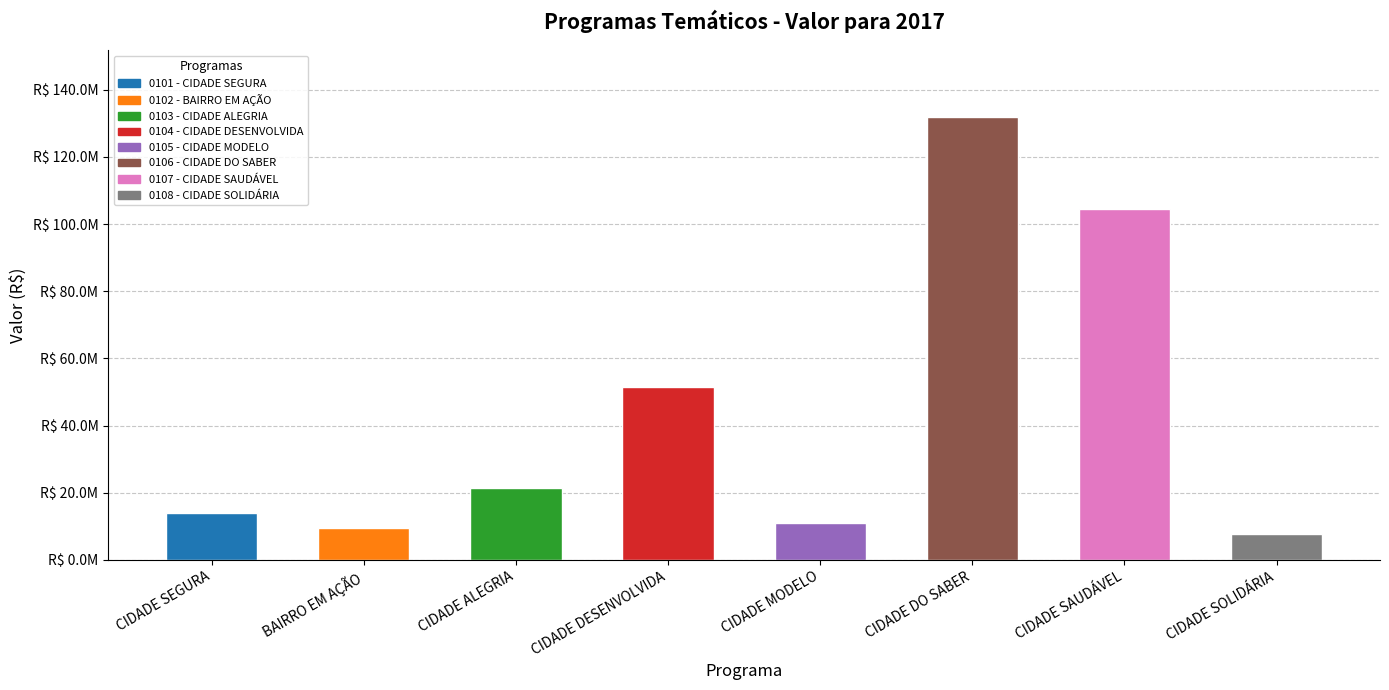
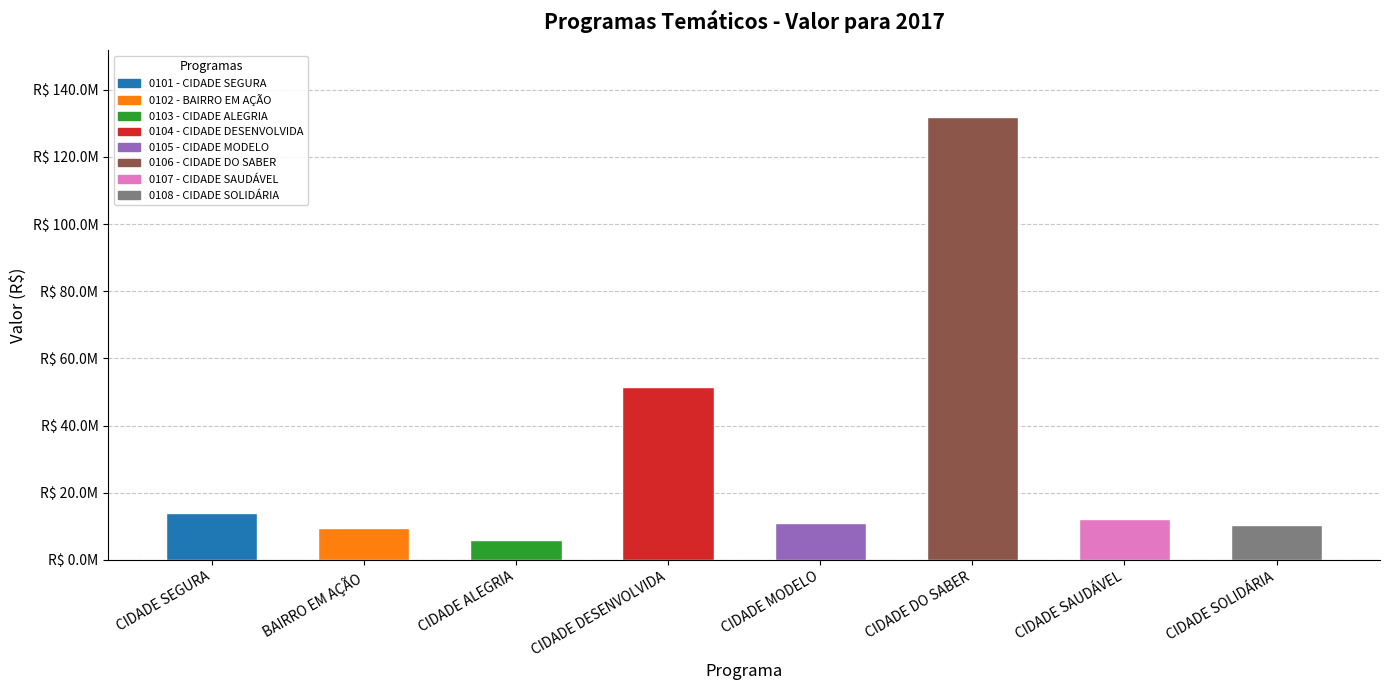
  {
    "CIDADE SEGURA": "R$ 14000000",
    "BAIRRO EM AÇÃO": "R$ 9000000",
-   "CIDADE ALEGRIA": "R$ 21000000",
+   "CIDADE ALEGRIA": "R$ 6000000",
    "CIDADE DESENVOLVIDA": "R$ 52000000",
    "CIDADE MODELO": "R$ 11000000",
    "CIDADE DO SABER": "R$ 132000000",
-   "CIDADE SAUDÁVEL": "R$ 104000000",
-   "CIDADE SOLIDÁRIA": "R$ 8000000"
+   "CIDADE SAUDÁVEL": "R$ 12000000",
+   "CIDADE SOLIDÁRIA": "R$ 10000000"
  }
